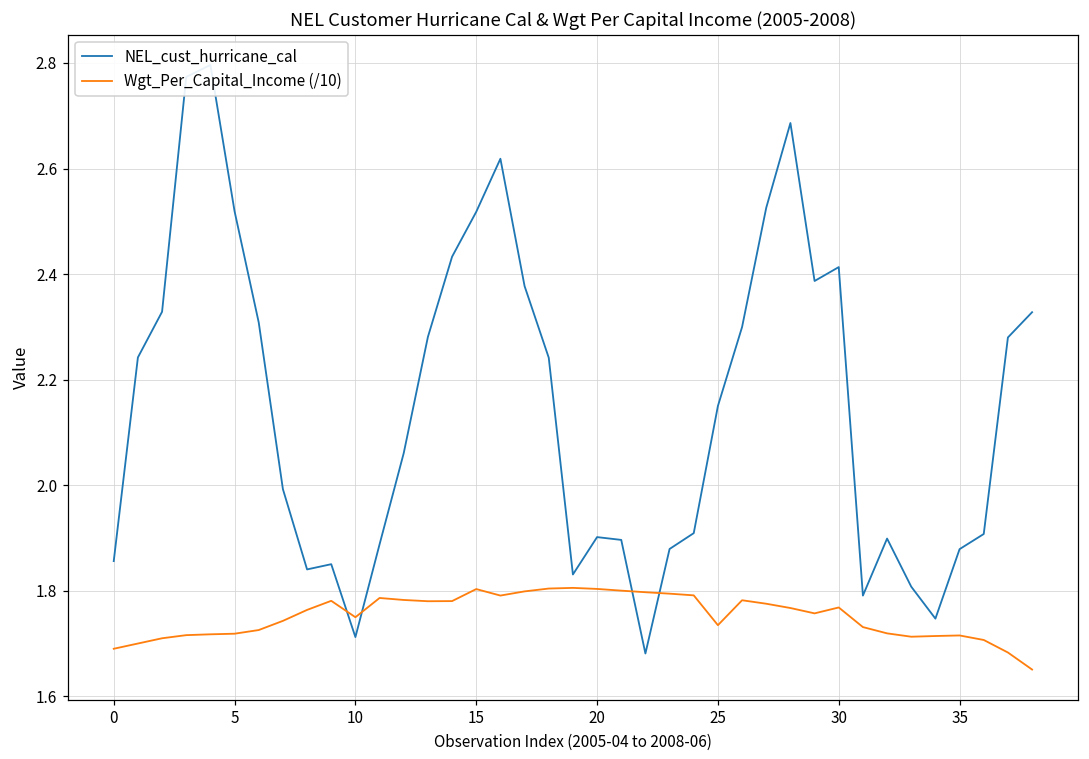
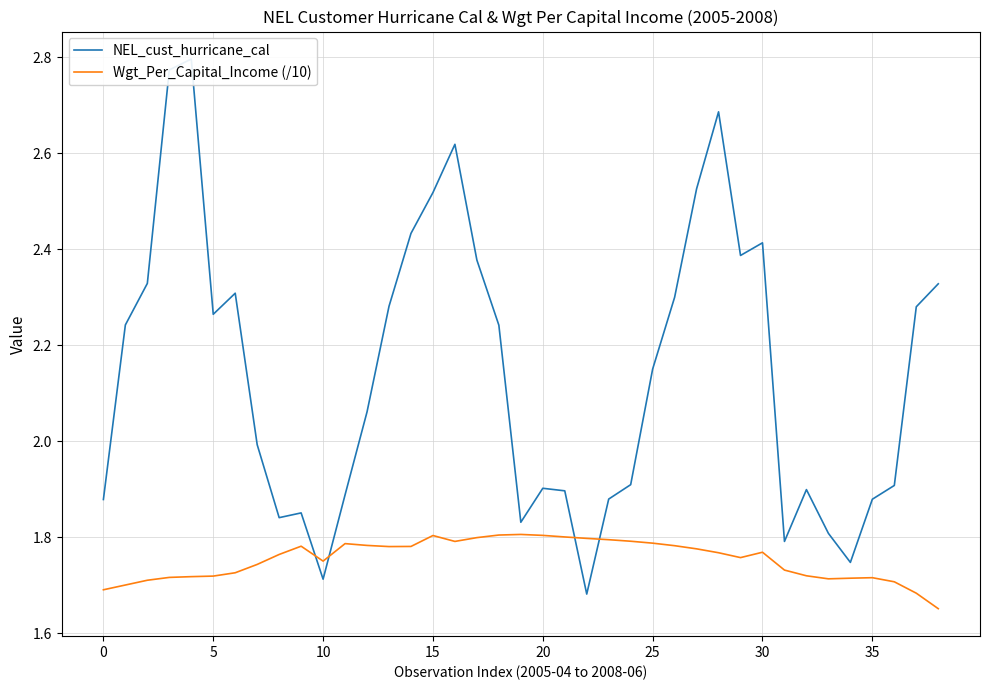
  {
    "NEL_cust_hurricane_cal": {
-     "0": 1.86,
-     "5": 2.52,
+     "0": 1.88,
+     "5": 2.26,
      "10": 1.71,
      "15": 2.52,
      "20": 1.90,
      "25": 2.15,
      "30": 2.41,
      "35": 1.88
    },
    "Wgt_Per_Capital_Income (/10)": {
      "0": 1.69,
      "5": 1.72,
      "10": 1.75,
      "15": 1.80,
      "20": 1.80,
-     "25": 1.74,
+     "25": 1.79,
      "30": 1.77,
      "35": 1.72
    }
  }
